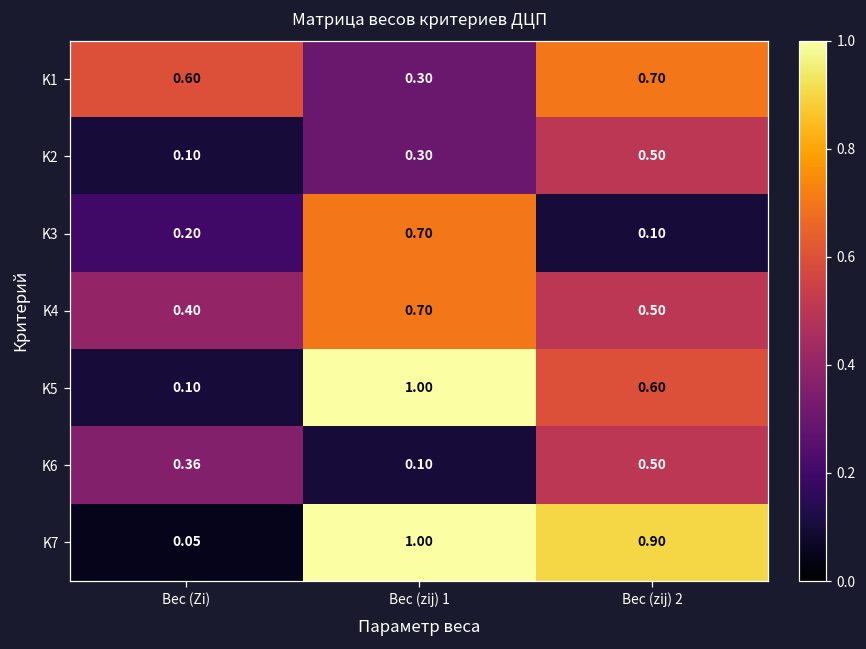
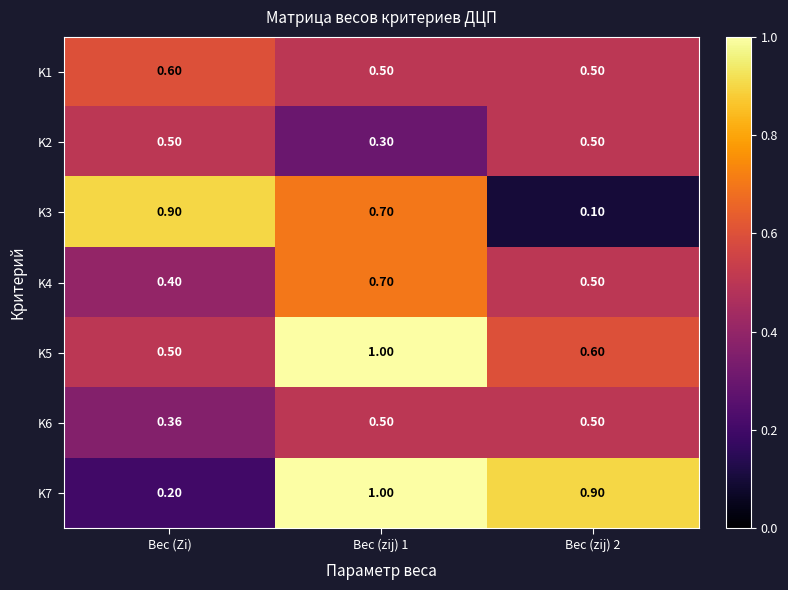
  {
    "K1": {
      "Вес (Zi)": 0.60,
-     "Вес (zij) 1": 0.30,
-     "Вес (zij) 2": 0.70
+     "Вес (zij) 1": 0.50,
+     "Вес (zij) 2": 0.50
    },
    "K2": {
-     "Вес (Zi)": 0.10,
+     "Вес (Zi)": 0.50,
      "Вес (zij) 1": 0.30,
      "Вес (zij) 2": 0.50
    },
    "K3": {
-     "Вес (Zi)": 0.20,
+     "Вес (Zi)": 0.90,
      "Вес (zij) 1": 0.70,
      "Вес (zij) 2": 0.10
    },
    "K4": {
      "Вес (Zi)": 0.40,
      "Вес (zij) 1": 0.70,
      "Вес (zij) 2": 0.50
    },
    "K5": {
-     "Вес (Zi)": 0.10,
+     "Вес (Zi)": 0.50,
      "Вес (zij) 1": 1.00,
      "Вес (zij) 2": 0.60
    },
    "K6": {
      "Вес (Zi)": 0.36,
-     "Вес (zij) 1": 0.10,
+     "Вес (zij) 1": 0.50,
      "Вес (zij) 2": 0.50
    },
    "K7": {
-     "Вес (Zi)": 0.05,
+     "Вес (Zi)": 0.20,
      "Вес (zij) 1": 1.00,
      "Вес (zij) 2": 0.90
    }
  }
